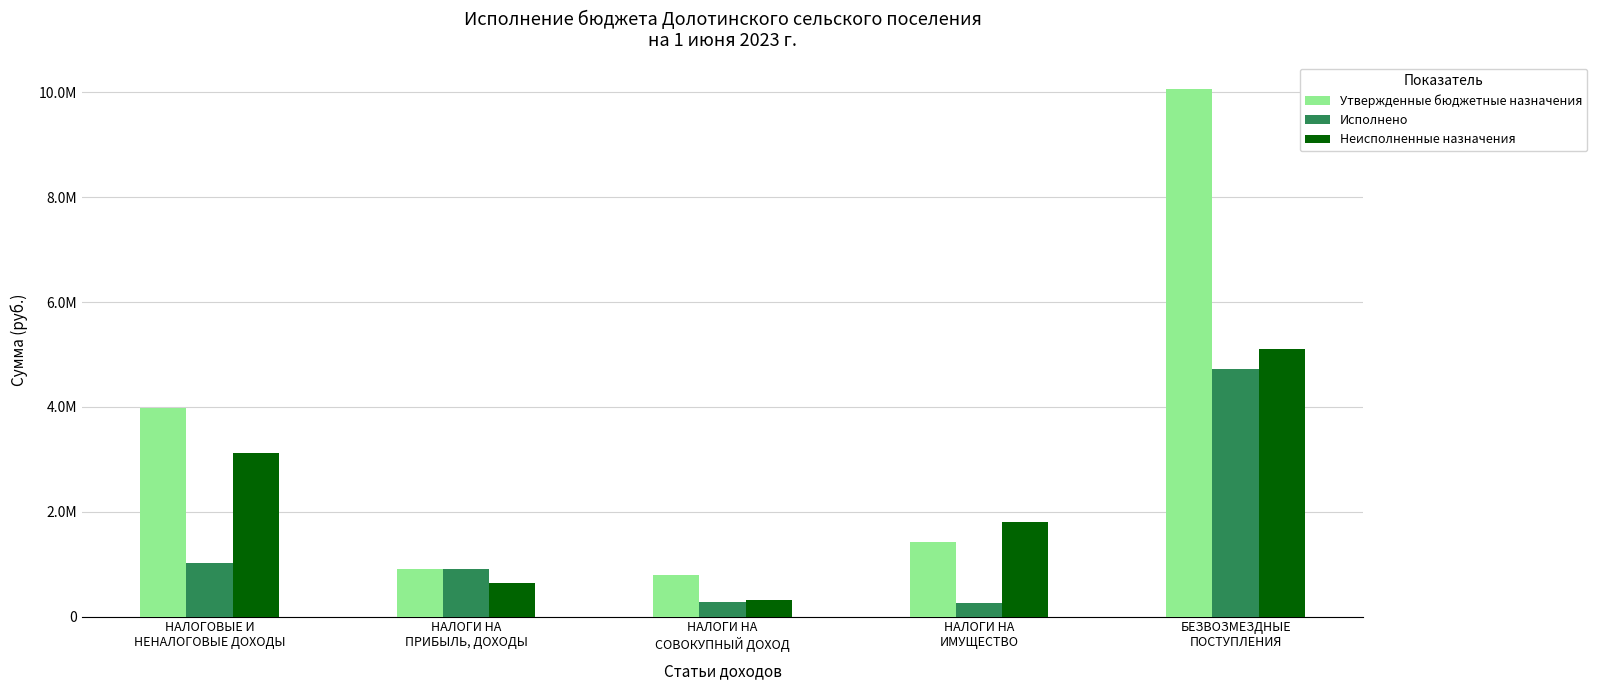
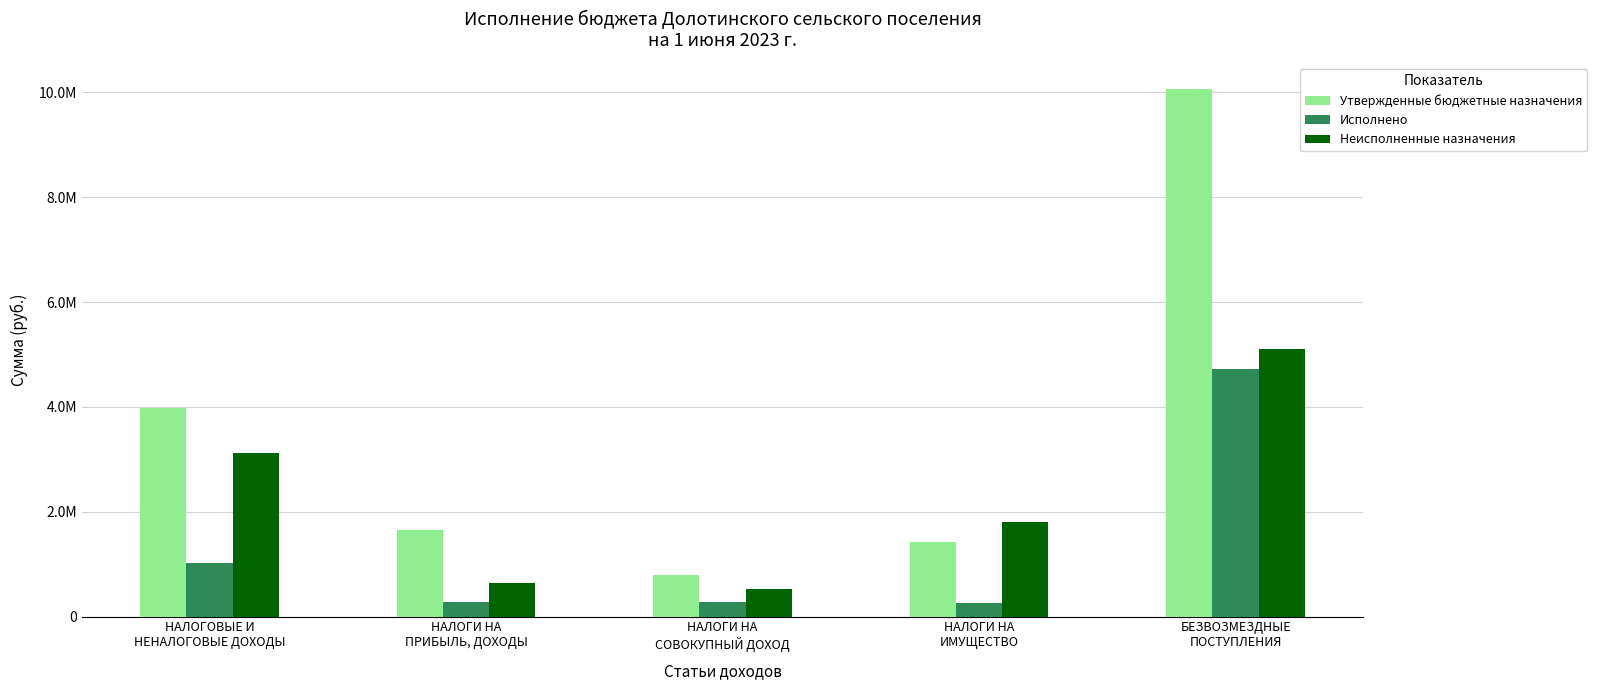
  {
    "Утвержденные бюджетные назначения": {
      "НАЛОГОВЫЕ И НЕНАЛОГОВЫЕ ДОХОДЫ": 4000000,
-     "НАЛОГИ НА ПРИБЫЛЬ, ДОХОДЫ": 900000,
+     "НАЛОГИ НА ПРИБЫЛЬ, ДОХОДЫ": 1600000,
      "НАЛОГИ НА СОВОКУПНЫЙ ДОХОД": 800000,
      "НАЛОГИ НА ИМУЩЕСТВО": 1400000,
      "БЕЗВОЗМЕЗДНЫЕ ПОСТУПЛЕНИЯ": 10100000
    },
    "Исполнено": {
      "НАЛОГОВЫЕ И НЕНАЛОГОВЫЕ ДОХОДЫ": 1000000,
-     "НАЛОГИ НА ПРИБЫЛЬ, ДОХОДЫ": 900000,
+     "НАЛОГИ НА ПРИБЫЛЬ, ДОХОДЫ": 300000,
      "НАЛОГИ НА СОВОКУПНЫЙ ДОХОД": 300000,
      "НАЛОГИ НА ИМУЩЕСТВО": 300000,
      "БЕЗВОЗМЕЗДНЫЕ ПОСТУПЛЕНИЯ": 4700000
    },
    "Неисполненные назначения": {
      "НАЛОГОВЫЕ И НЕНАЛОГОВЫЕ ДОХОДЫ": 3100000,
      "НАЛОГИ НА ПРИБЫЛЬ, ДОХОДЫ": 600000,
-     "НАЛОГИ НА СОВОКУПНЫЙ ДОХОД": 300000,
+     "НАЛОГИ НА СОВОКУПНЫЙ ДОХОД": 500000,
      "НАЛОГИ НА ИМУЩЕСТВО": 1800000,
      "БЕЗВОЗМЕЗДНЫЕ ПОСТУПЛЕНИЯ": 5100000
    }
  }
